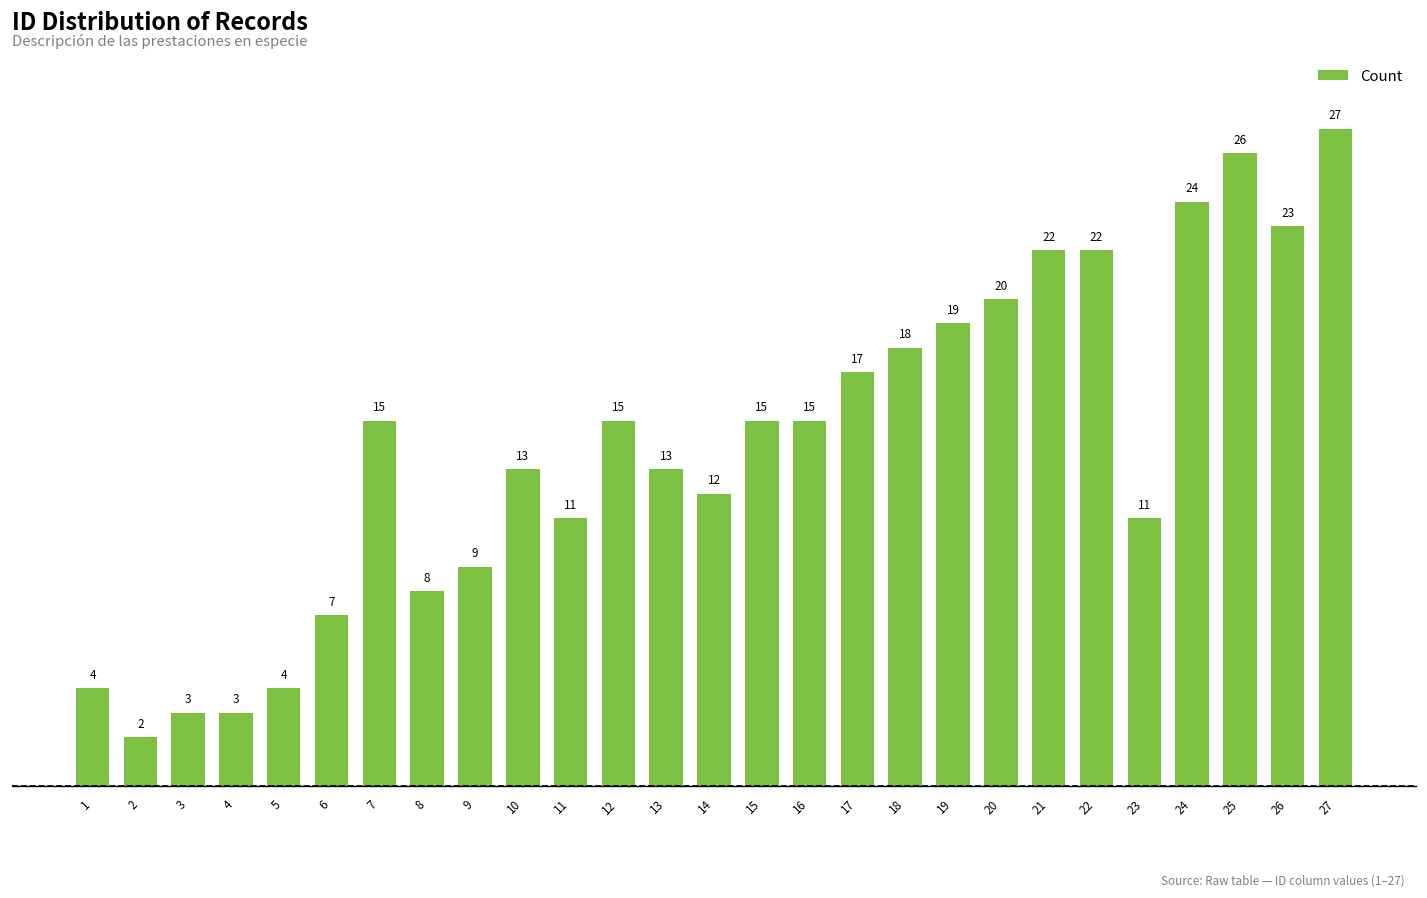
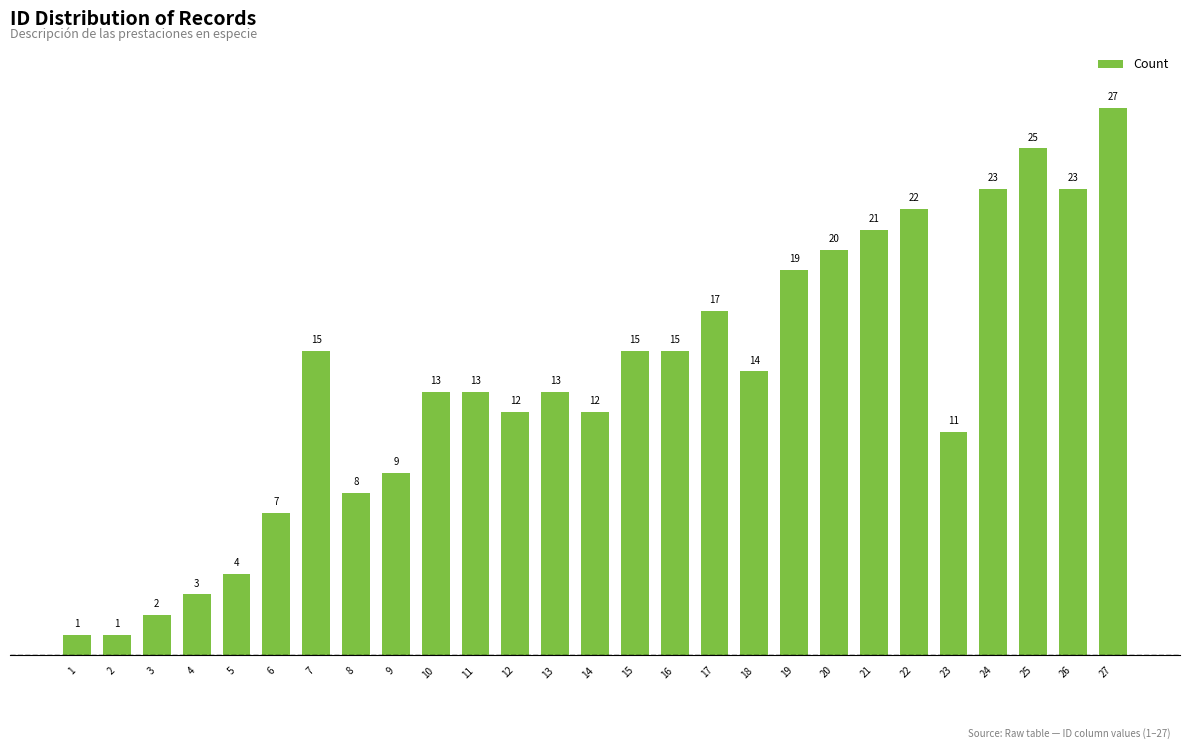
  {
-   "1": 4,
-   "2": 2,
-   "3": 3,
+   "1": 1,
+   "2": 1,
+   "3": 2,
    "4": 3,
    "5": 4,
    "6": 7,
    "7": 15,
    "8": 8,
    "9": 9,
    "10": 13,
-   "11": 11,
-   "12": 15,
+   "11": 13,
+   "12": 12,
    "13": 13,
    "14": 12,
    "15": 15,
    "16": 15,
    "17": 17,
-   "18": 18,
+   "18": 14,
    "19": 19,
    "20": 20,
-   "21": 22,
+   "21": 21,
    "22": 22,
    "23": 11,
-   "24": 24,
-   "25": 26,
+   "24": 23,
+   "25": 25,
    "26": 23,
    "27": 27
  }
